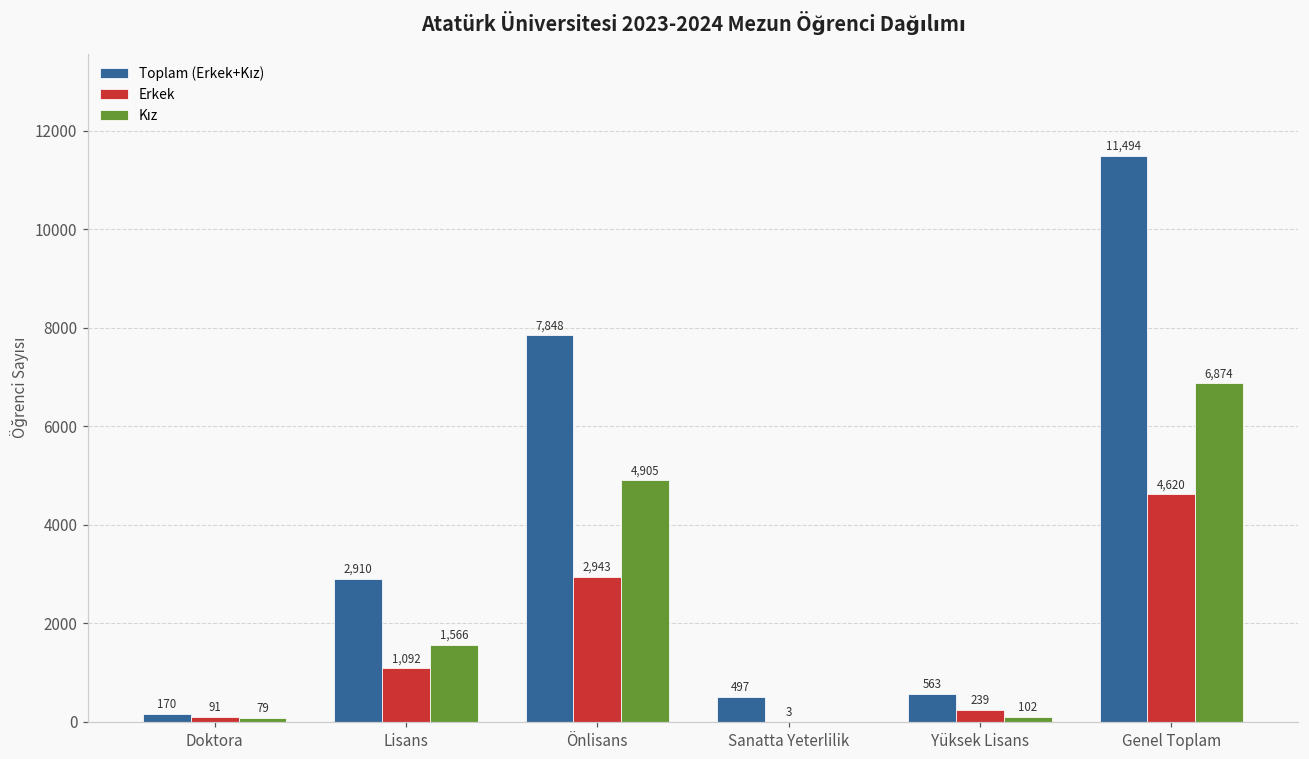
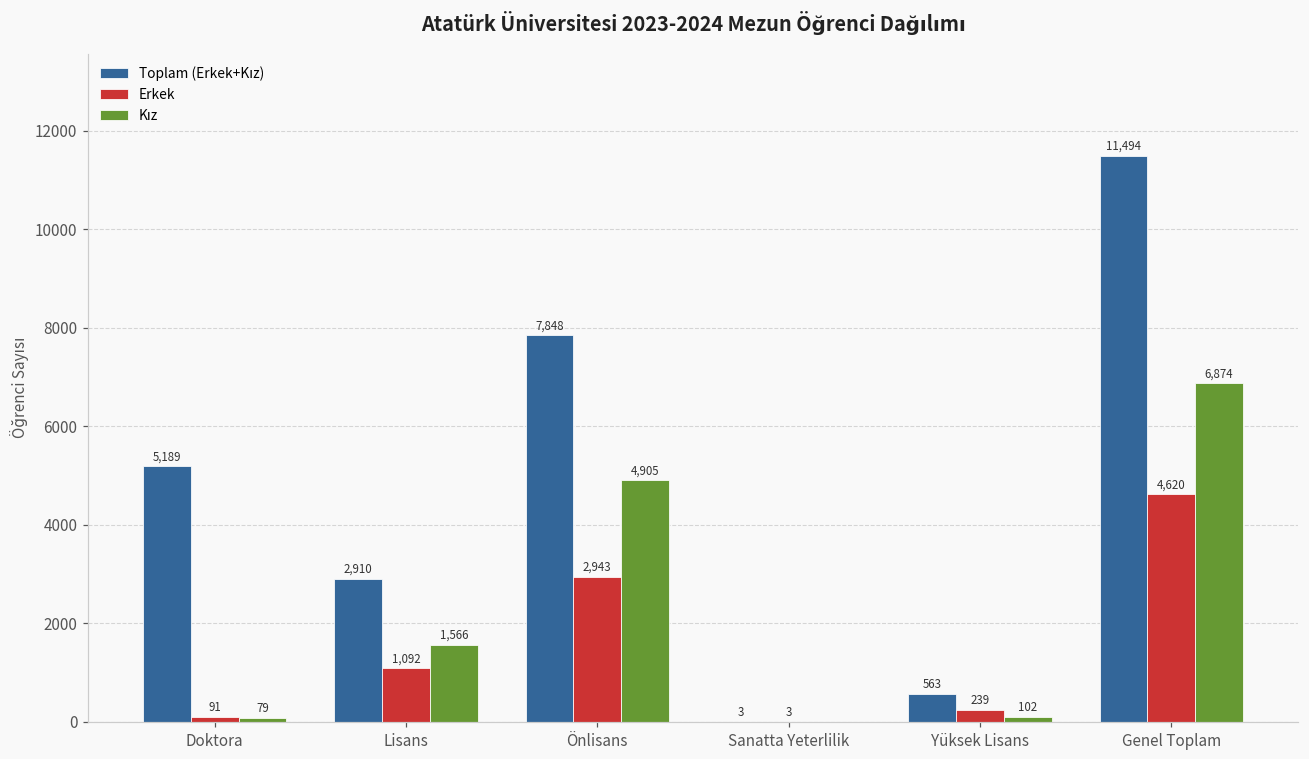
  {
    "Toplam (Erkek+Kız)": {
-     "Doktora": "170",
+     "Doktora": "5,189",
      "Lisans": "2,910",
      "Önlisans": "7,848",
-     "Sanatta Yeterlilik": "497",
+     "Sanatta Yeterlilik": "3",
      "Yüksek Lisans": "563",
      "Genel Toplam": "11,494"
    },
    "Erkek": {
      "Doktora": "91",
      "Lisans": "1,092",
      "Önlisans": "2,943",
      "Sanatta Yeterlilik": "3",
      "Yüksek Lisans": "239",
      "Genel Toplam": "4,620"
    },
    "Kız": {
      "Doktora": "79",
      "Lisans": "1,566",
      "Önlisans": "4,905",
      "Yüksek Lisans": "102",
      "Genel Toplam": "6,874"
    }
  }
